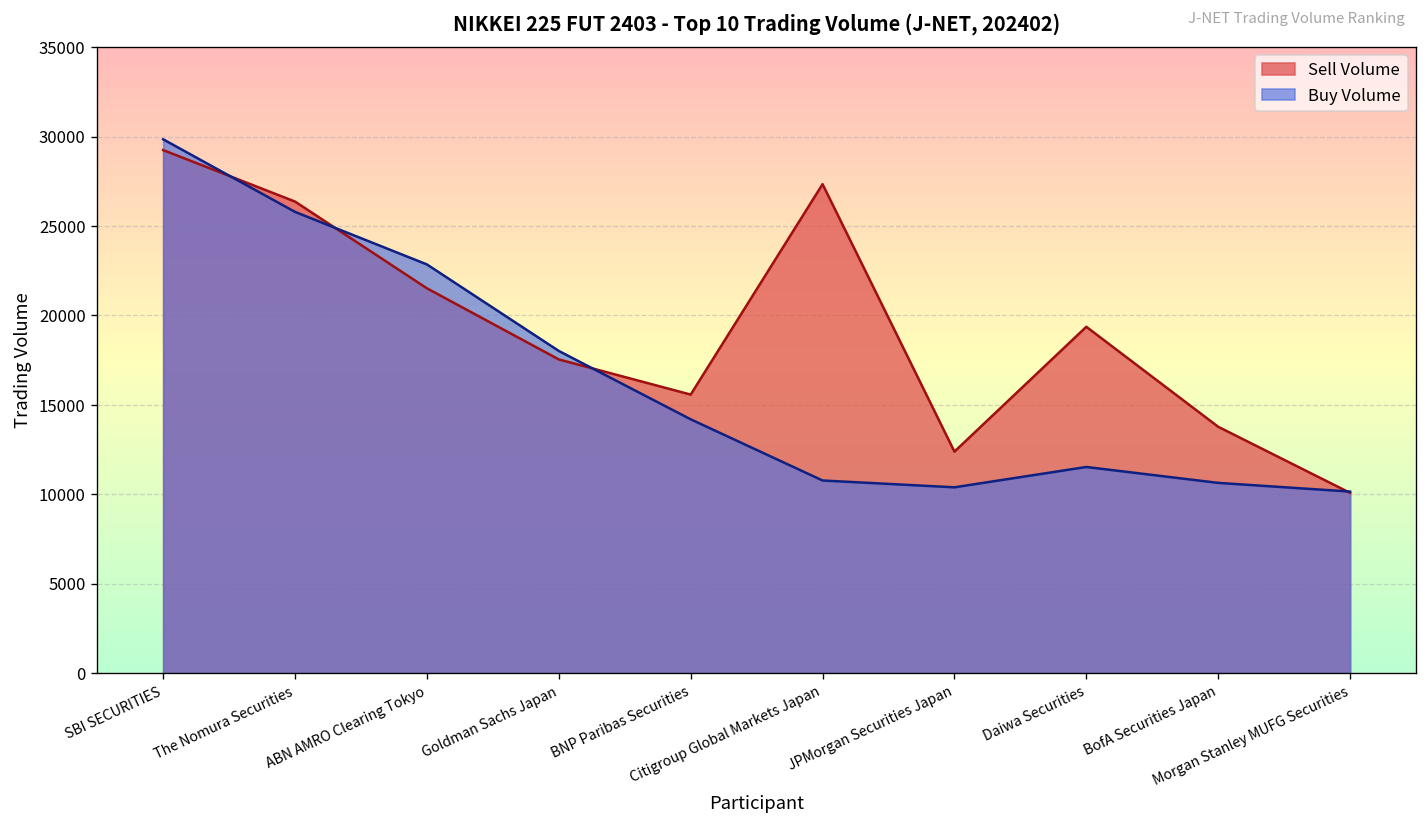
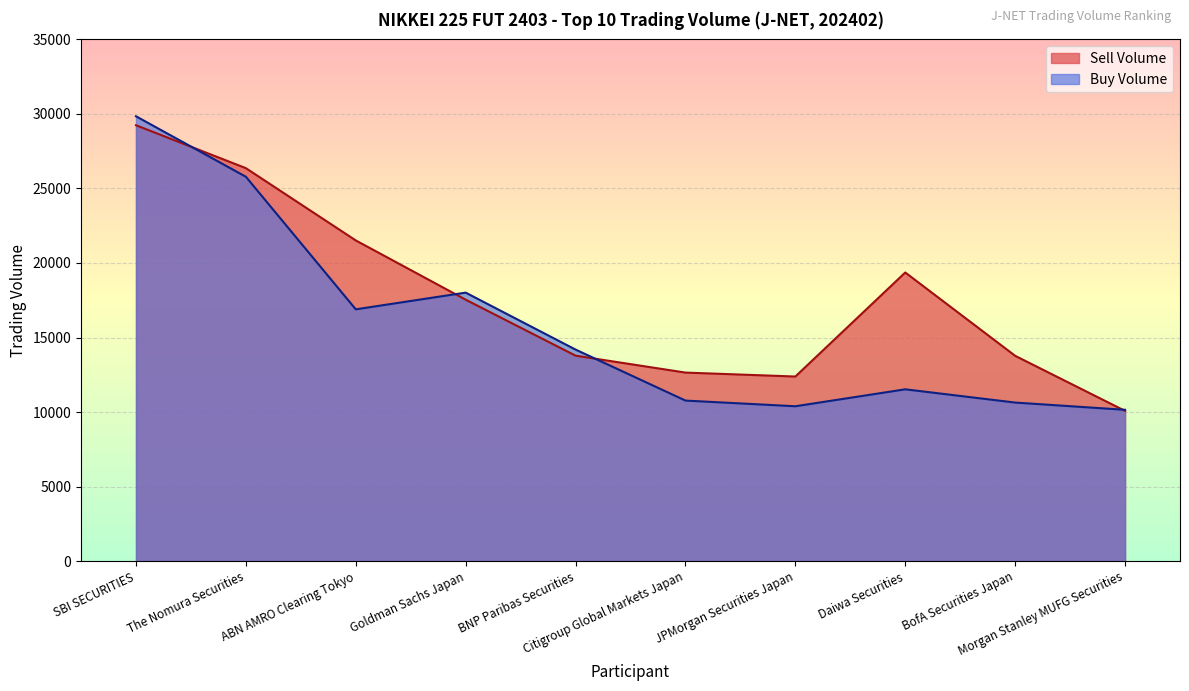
  {
    "Sell Volume": {
      "SBI SECURITIES": 29200,
      "The Nomura Securities": 26400,
      "ABN AMRO Clearing Tokyo": 21500,
      "Goldman Sachs Japan": 17500,
-     "BNP Paribas Securities": 15600,
-     "Citigroup Global Markets Japan": 27300,
+     "BNP Paribas Securities": 13800,
+     "Citigroup Global Markets Japan": 12600,
      "JPMorgan Securities Japan": 12400,
      "Daiwa Securities": 19400,
      "BofA Securities Japan": 13800
    },
    "Buy Volume": {
      "SBI SECURITIES": 29800,
      "The Nomura Securities": 25800,
-     "ABN AMRO Clearing Tokyo": 22800,
+     "ABN AMRO Clearing Tokyo": 16900,
      "Goldman Sachs Japan": 18000,
      "BNP Paribas Securities": 14200,
      "Citigroup Global Markets Japan": 10800,
      "JPMorgan Securities Japan": 10400,
      "Daiwa Securities": 11500,
      "BofA Securities Japan": 10600
    }
  }
